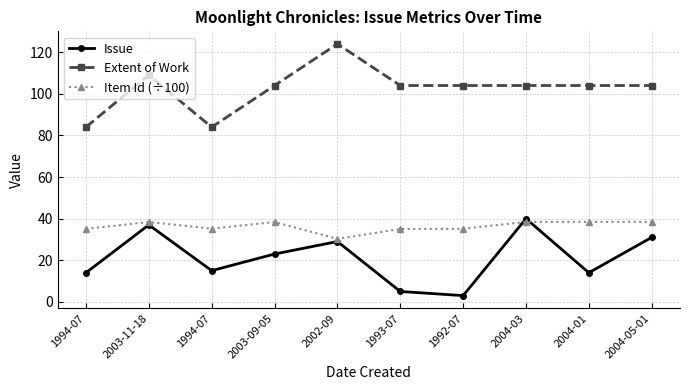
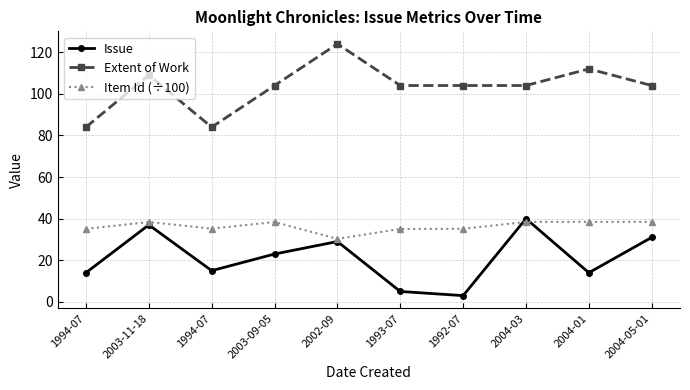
  {
    "Issue": {
      "2003-11-18": 37,
      "2003-09-05": 23,
      "2002-09": 29,
      "1993-07": 5,
      "1992-07": 3,
      "2004-03": 40,
      "2004-01": 14,
      "2004-05-01": 31
    },
    "Extent of Work": {
      "2003-09-05": 104,
      "2002-09": 124,
      "1993-07": 104,
      "1992-07": 104,
      "2004-03": 104,
-     "2004-01": 104,
+     "2004-01": 112,
      "2004-05-01": 104
    },
    "Item Id (÷100)": {
      "2003-11-18": 38,
      "2003-09-05": 38,
      "2002-09": 30,
      "1993-07": 35,
      "1992-07": 35,
      "2004-03": 38,
      "2004-01": 38,
      "2004-05-01": 38
    }
  }
